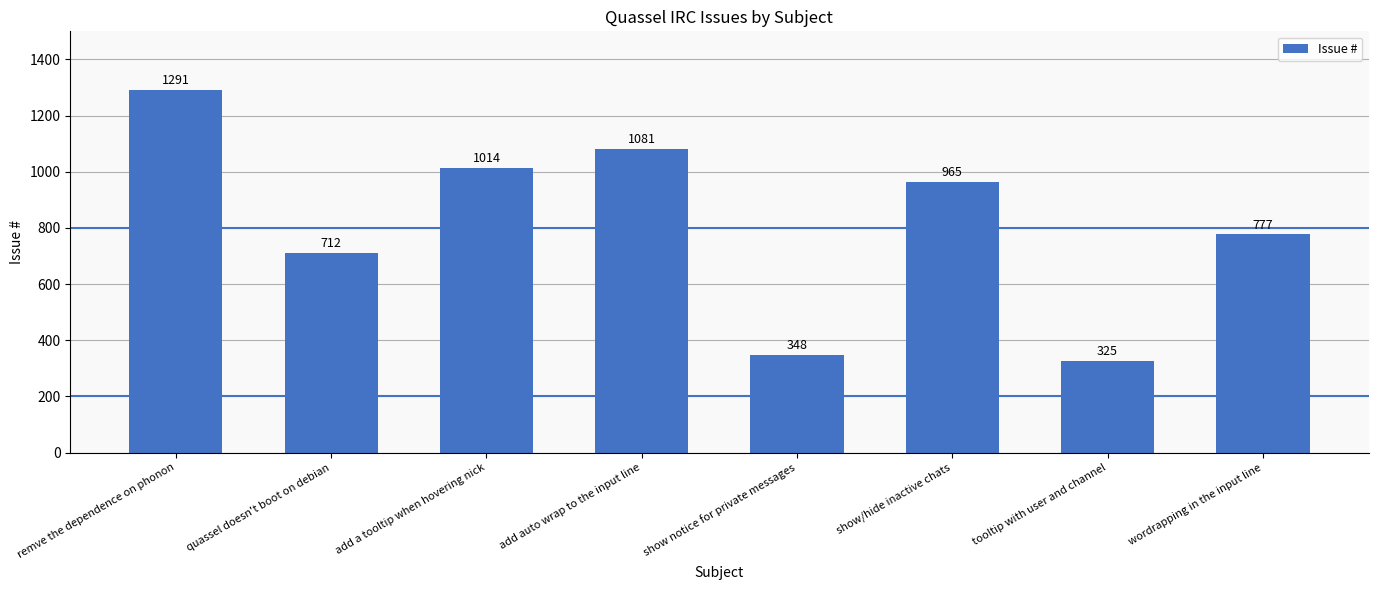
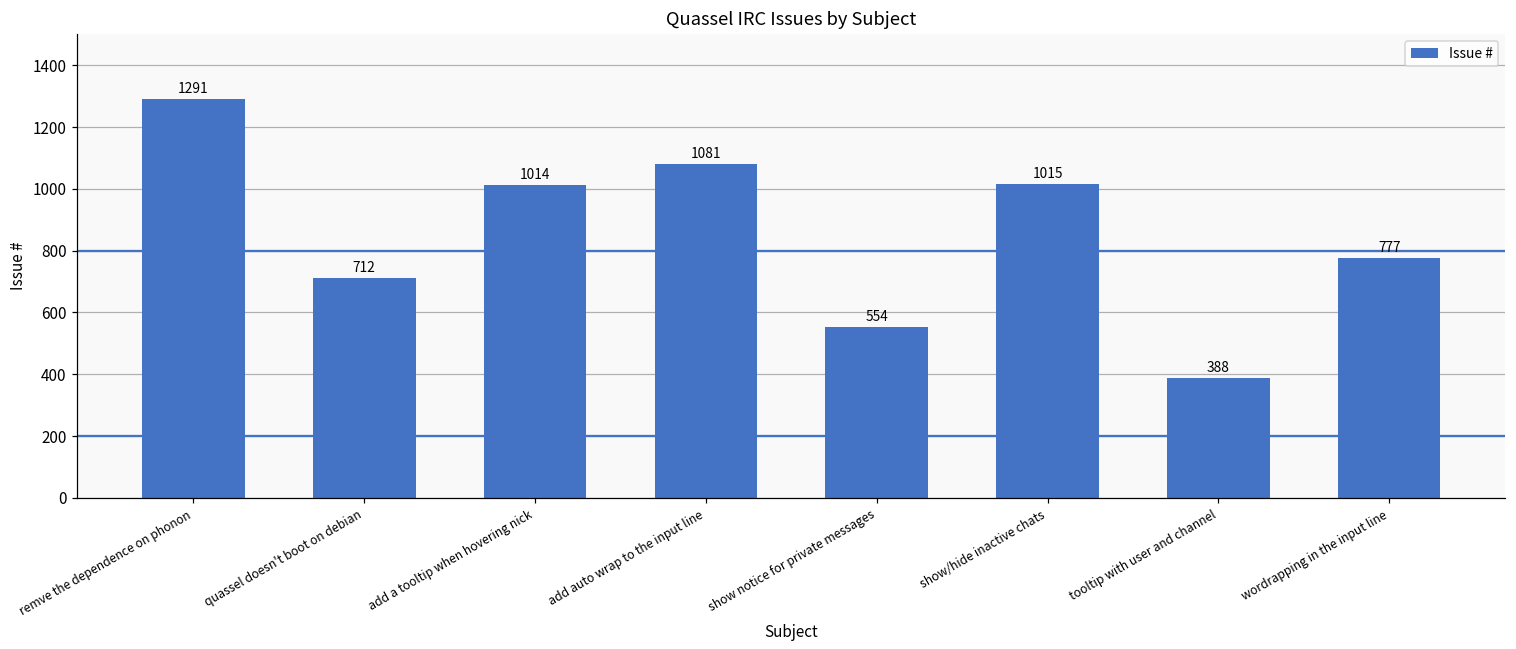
  {
    "remve the dependence on phonon": 1291,
    "quassel doesn't boot on debian": 712,
    "add a tooltip when hovering nick": 1014,
    "add auto wrap to the input line": 1081,
-   "show notice for private messages": 348,
-   "show/hide inactive chats": 965,
-   "tooltip with user and channel": 325,
+   "show notice for private messages": 554,
+   "show/hide inactive chats": 1015,
+   "tooltip with user and channel": 388,
    "wordrapping in the input line": 777
  }
